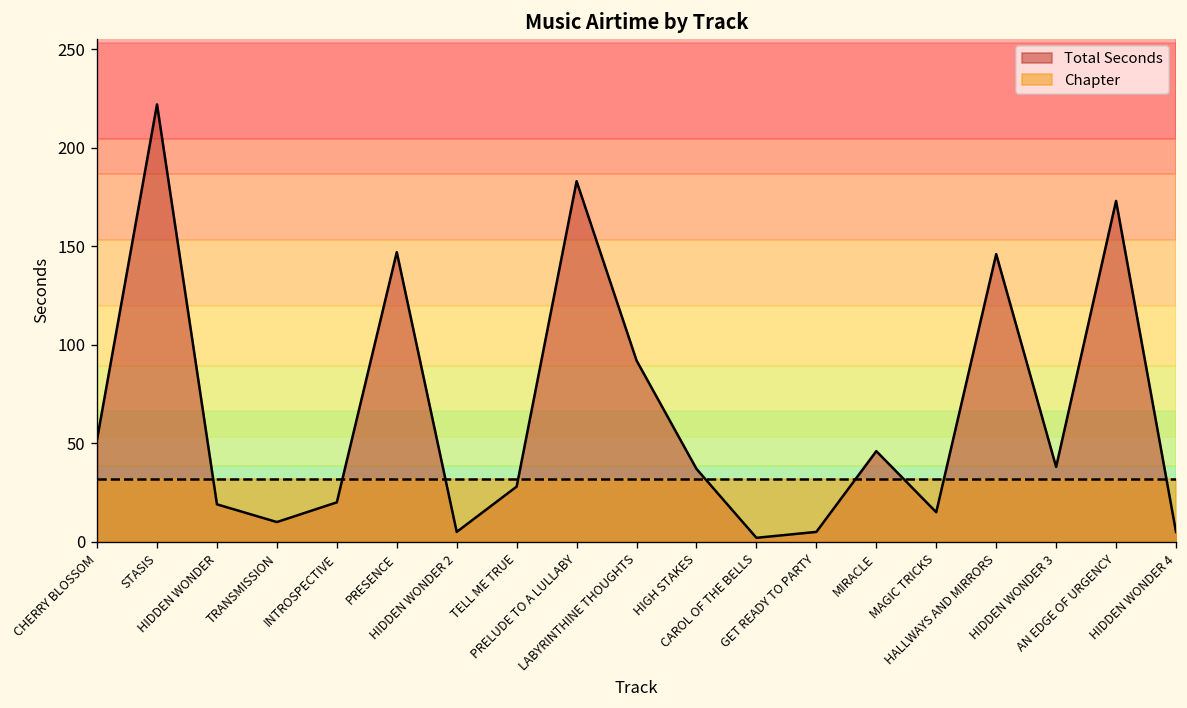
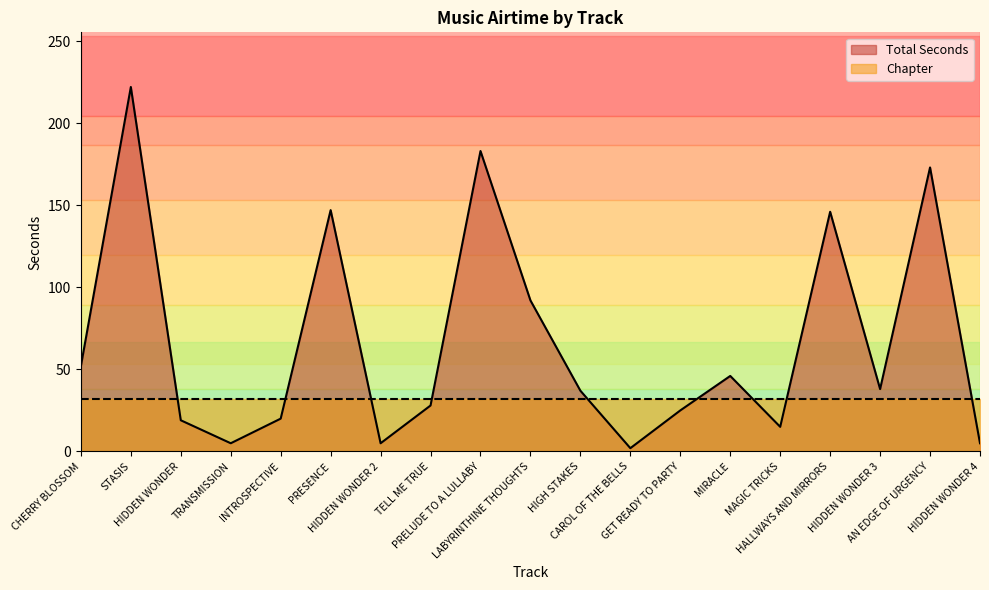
  {
    "Total Seconds": {
      "CHERRY BLOSSOM": 52,
      "STASIS": 222,
      "HIDDEN WONDER": 19,
-     "TRANSMISSION": 10,
+     "TRANSMISSION": 5,
      "INTROSPECTIVE": 20,
      "PRESENCE": 147,
      "HIDDEN WONDER 2": 5,
      "TELL ME TRUE": 28,
      "PRELUDE TO A LULLABY": 183,
      "LABYRINTHINE THOUGHTS": 92,
      "HIGH STAKES": 37,
      "CAROL OF THE BELLS": 2,
-     "GET READY TO PARTY": 5,
+     "GET READY TO PARTY": 25,
      "MIRACLE": 46,
      "MAGIC TRICKS": 15,
      "HALLWAYS AND MIRRORS": 146,
      "HIDDEN WONDER 3": 38,
      "AN EDGE OF URGENCY": 173,
      "HIDDEN WONDER 4": 5
    },
    "Chapter": {
      "CHERRY BLOSSOM": 32,
      "STASIS": 32,
      "HIDDEN WONDER": 32,
      "TRANSMISSION": 32,
      "INTROSPECTIVE": 32,
      "PRESENCE": 32,
      "HIDDEN WONDER 2": 32,
      "TELL ME TRUE": 32,
      "PRELUDE TO A LULLABY": 32,
      "LABYRINTHINE THOUGHTS": 32,
      "HIGH STAKES": 32,
      "CAROL OF THE BELLS": 32,
      "GET READY TO PARTY": 32,
      "MIRACLE": 32,
      "MAGIC TRICKS": 32,
      "HALLWAYS AND MIRRORS": 32,
      "HIDDEN WONDER 3": 32,
      "AN EDGE OF URGENCY": 32,
      "HIDDEN WONDER 4": 32
    }
  }
